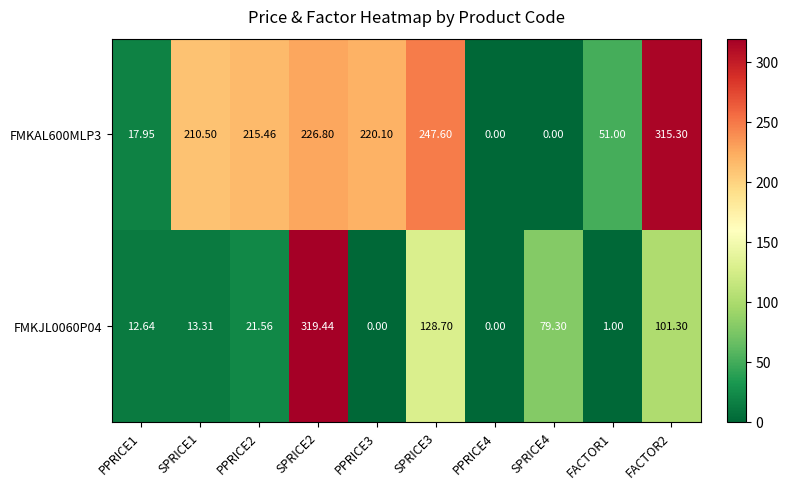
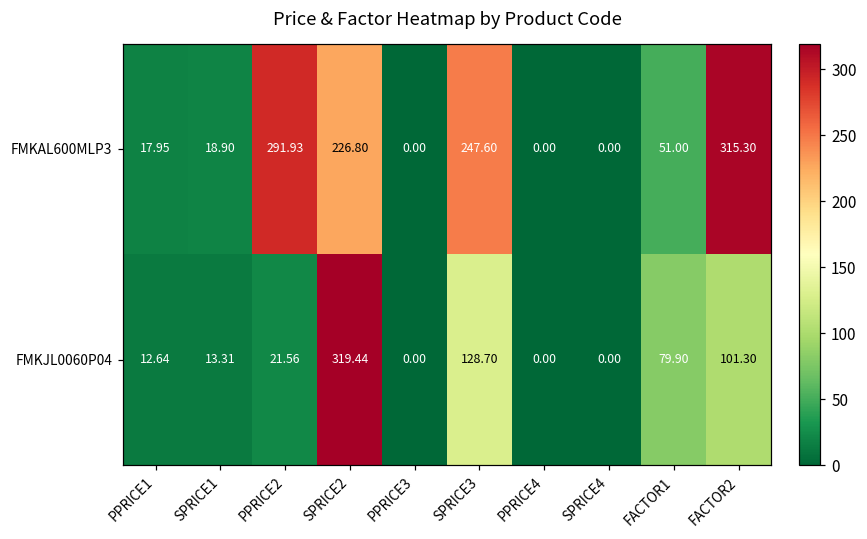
  {
    "FMKAL600MLP3": {
      "PPRICE1": 17.95,
-     "SPRICE1": 210.50,
-     "PPRICE2": 215.46,
+     "SPRICE1": 18.90,
+     "PPRICE2": 291.93,
      "SPRICE2": 226.80,
-     "PPRICE3": 220.10,
+     "PPRICE3": 0.00,
      "SPRICE3": 247.60,
      "PPRICE4": 0.00,
      "SPRICE4": 0.00,
      "FACTOR1": 51.00,
      "FACTOR2": 315.30
    },
    "FMKJL0060P04": {
      "PPRICE1": 12.64,
      "SPRICE1": 13.31,
      "PPRICE2": 21.56,
      "SPRICE2": 319.44,
      "PPRICE3": 0.00,
      "SPRICE3": 128.70,
      "PPRICE4": 0.00,
-     "SPRICE4": 79.30,
-     "FACTOR1": 1.00,
+     "SPRICE4": 0.00,
+     "FACTOR1": 79.90,
      "FACTOR2": 101.30
    }
  }
